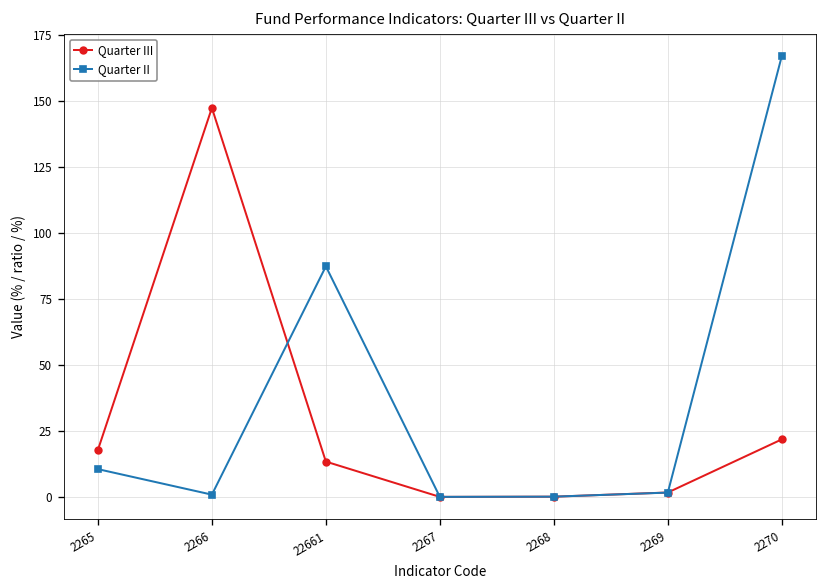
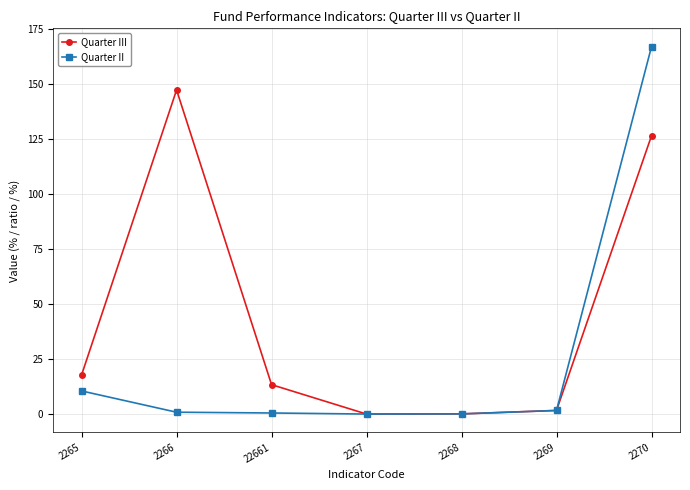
  {
    "Quarter III": {
      "2265": 18,
      "2266": 147,
      "22661": 13,
-     "2270": 22
+     "2270": 127
    },
    "Quarter II": {
      "2265": 11,
      "2266": 1,
-     "22661": 87,
+     "22661": 1,
      "2270": 167
    }
  }
